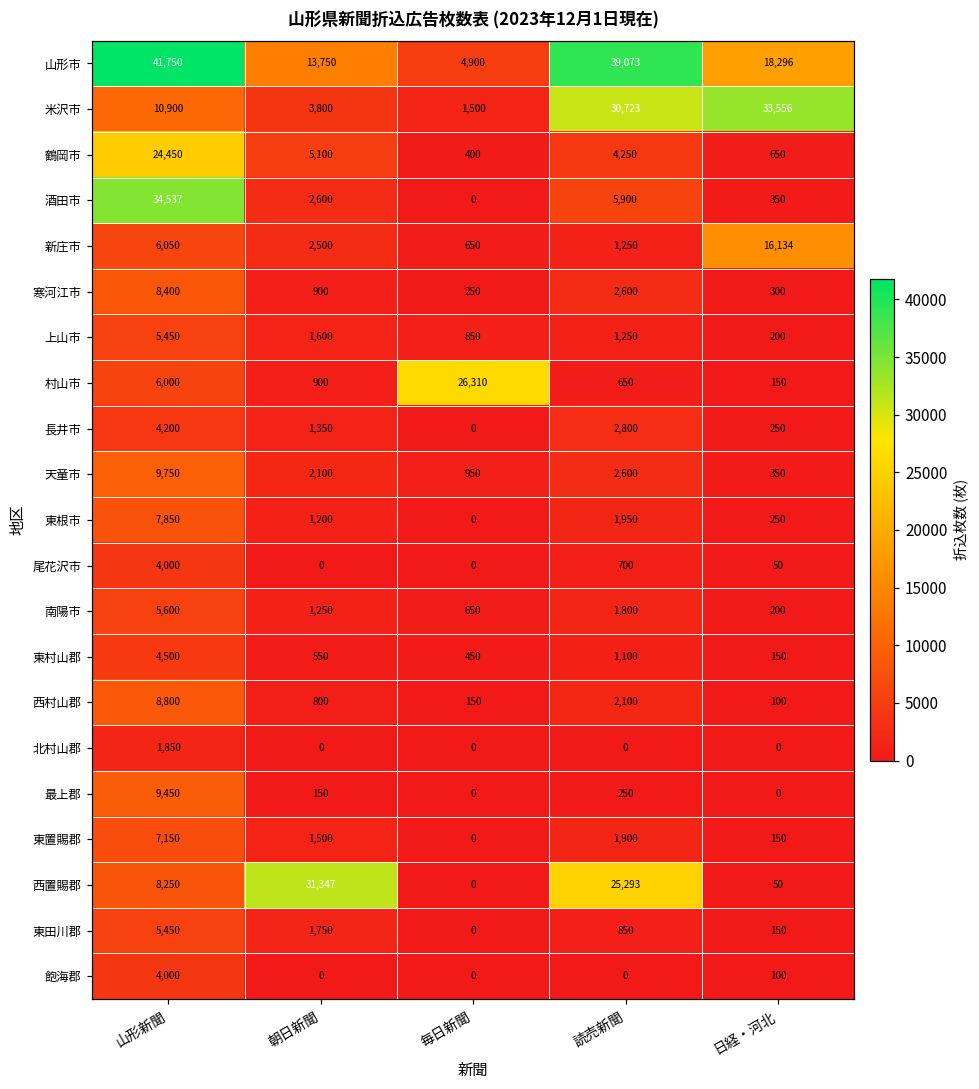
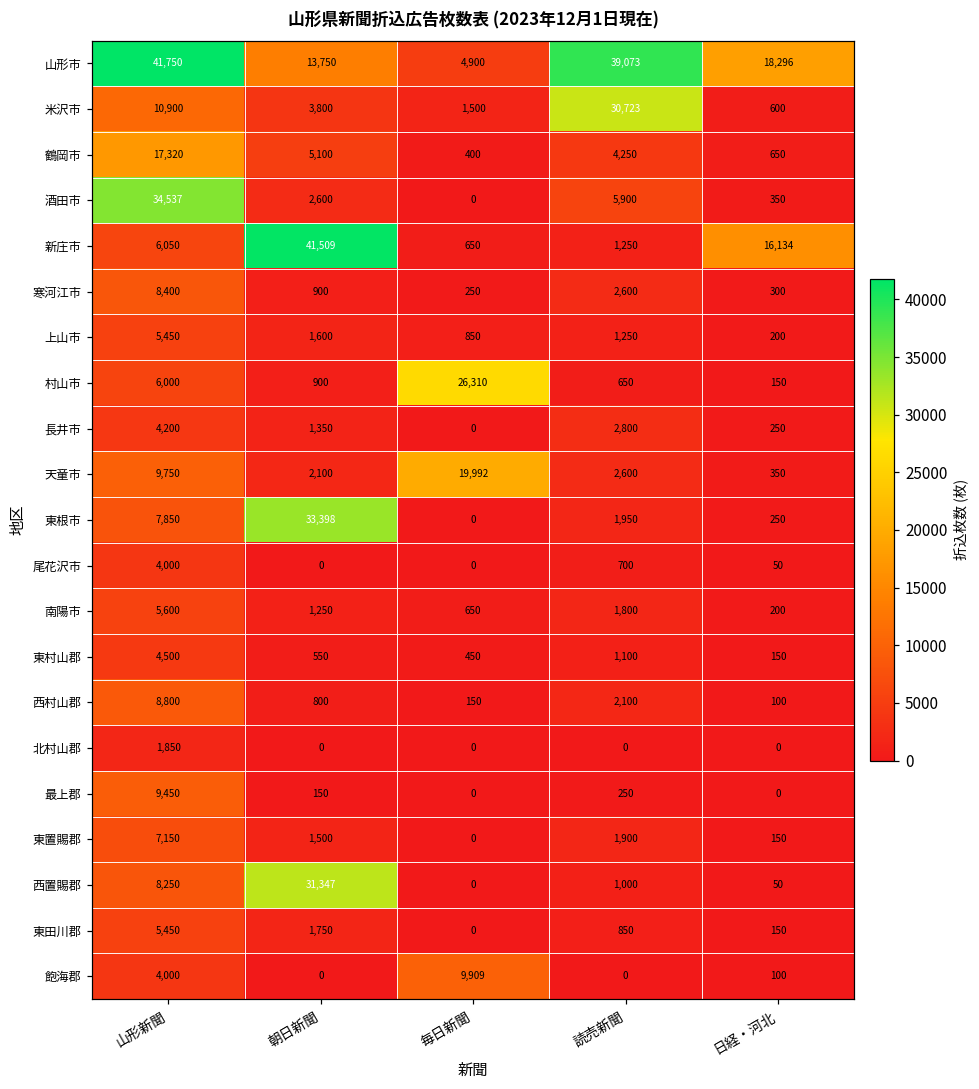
  {
    "山形市": {
      "山形新聞": "41,750",
      "朝日新聞": "13,750",
      "毎日新聞": "4,900",
      "読売新聞": "39,073",
      "日経・河北": "18,296"
    },
    "米沢市": {
      "山形新聞": "10,900",
      "朝日新聞": "3,800",
      "毎日新聞": "1,500",
      "読売新聞": "30,723",
-     "日経・河北": "33,556"
+     "日経・河北": "600"
    },
    "鶴岡市": {
-     "山形新聞": "24,450",
+     "山形新聞": "17,320",
      "朝日新聞": "5,100",
      "毎日新聞": "400",
      "読売新聞": "4,250",
      "日経・河北": "650"
    },
    "酒田市": {
      "山形新聞": "34,537",
      "朝日新聞": "2,600",
      "毎日新聞": "0",
      "読売新聞": "5,900",
      "日経・河北": "350"
    },
    "新庄市": {
      "山形新聞": "6,050",
-     "朝日新聞": "2,500",
+     "朝日新聞": "41,509",
      "毎日新聞": "650",
      "読売新聞": "1,250",
      "日経・河北": "16,134"
    },
    "寒河江市": {
      "山形新聞": "8,400",
      "朝日新聞": "900",
      "毎日新聞": "250",
      "読売新聞": "2,600",
      "日経・河北": "300"
    },
    "上山市": {
      "山形新聞": "5,450",
      "朝日新聞": "1,600",
      "毎日新聞": "850",
      "読売新聞": "1,250",
      "日経・河北": "200"
    },
    "村山市": {
      "山形新聞": "6,000",
      "朝日新聞": "900",
      "毎日新聞": "26,310",
      "読売新聞": "650",
      "日経・河北": "150"
    },
    "長井市": {
      "山形新聞": "4,200",
      "朝日新聞": "1,350",
      "毎日新聞": "0",
      "読売新聞": "2,800",
      "日経・河北": "250"
    },
    "天童市": {
      "山形新聞": "9,750",
      "朝日新聞": "2,100",
-     "毎日新聞": "950",
+     "毎日新聞": "19,992",
      "読売新聞": "2,600",
      "日経・河北": "350"
    },
    "東根市": {
      "山形新聞": "7,850",
-     "朝日新聞": "1,200",
+     "朝日新聞": "33,398",
      "毎日新聞": "0",
      "読売新聞": "1,950",
      "日経・河北": "250"
    },
    "尾花沢市": {
      "山形新聞": "4,000",
      "朝日新聞": "0",
      "毎日新聞": "0",
      "読売新聞": "700",
      "日経・河北": "50"
    },
    "南陽市": {
      "山形新聞": "5,600",
      "朝日新聞": "1,250",
      "毎日新聞": "650",
      "読売新聞": "1,800",
      "日経・河北": "200"
    },
    "東村山郡": {
      "山形新聞": "4,500",
      "朝日新聞": "550",
      "毎日新聞": "450",
      "読売新聞": "1,100",
      "日経・河北": "150"
    },
    "西村山郡": {
      "山形新聞": "8,800",
      "朝日新聞": "800",
      "毎日新聞": "150",
      "読売新聞": "2,100",
      "日経・河北": "100"
    },
    "北村山郡": {
      "山形新聞": "1,850",
      "朝日新聞": "0",
      "毎日新聞": "0",
      "読売新聞": "0",
      "日経・河北": "0"
    },
    "最上郡": {
      "山形新聞": "9,450",
      "朝日新聞": "150",
      "毎日新聞": "0",
      "読売新聞": "250",
      "日経・河北": "0"
    },
    "東置賜郡": {
      "山形新聞": "7,150",
      "朝日新聞": "1,500",
      "毎日新聞": "0",
      "読売新聞": "1,900",
      "日経・河北": "150"
    },
    "西置賜郡": {
      "山形新聞": "8,250",
      "朝日新聞": "31,347",
      "毎日新聞": "0",
-     "読売新聞": "25,293",
+     "読売新聞": "1,000",
      "日経・河北": "50"
    },
    "東田川郡": {
      "山形新聞": "5,450",
      "朝日新聞": "1,750",
      "毎日新聞": "0",
      "読売新聞": "850",
      "日経・河北": "150"
    },
    "飽海郡": {
      "山形新聞": "4,000",
      "朝日新聞": "0",
-     "毎日新聞": "0",
+     "毎日新聞": "9,909",
      "読売新聞": "0",
      "日経・河北": "100"
    }
  }
